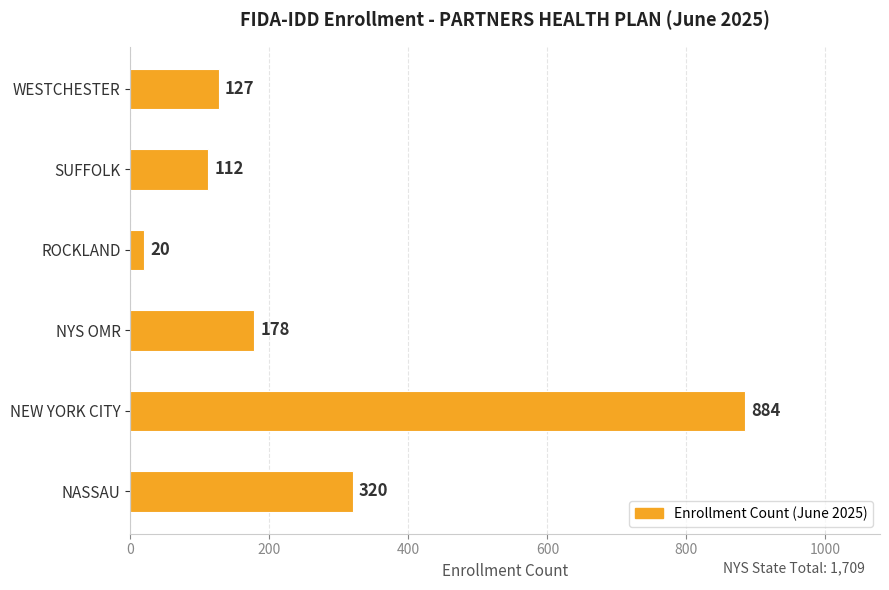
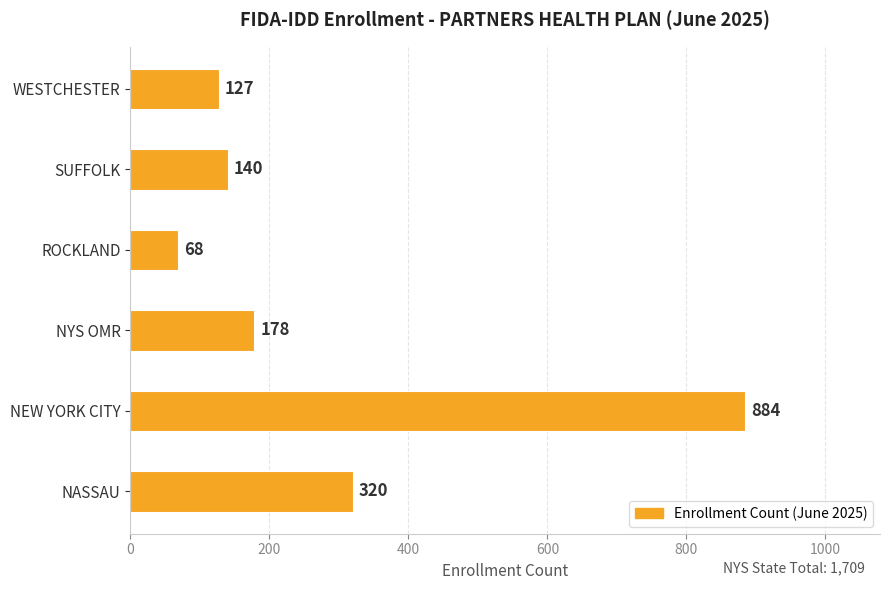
  {
    "WESTCHESTER": 127,
-   "SUFFOLK": 112,
-   "ROCKLAND": 20,
+   "SUFFOLK": 140,
+   "ROCKLAND": 68,
    "NYS OMR": 178,
    "NEW YORK CITY": 884,
    "NASSAU": 320
  }
